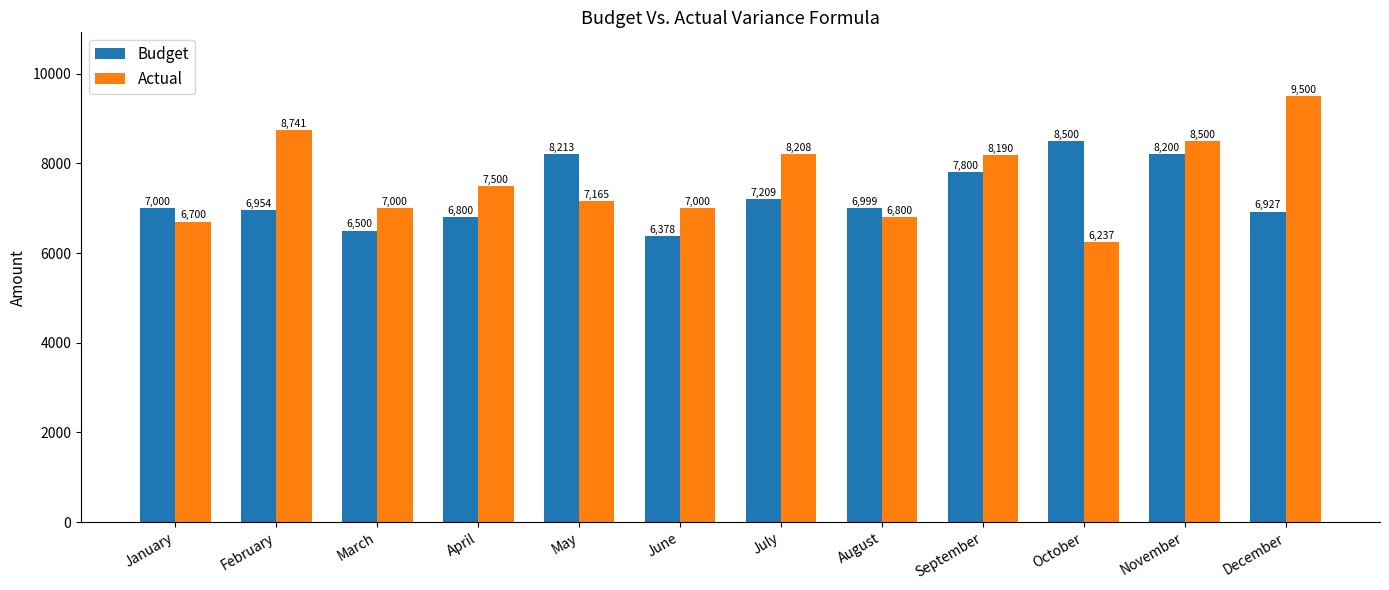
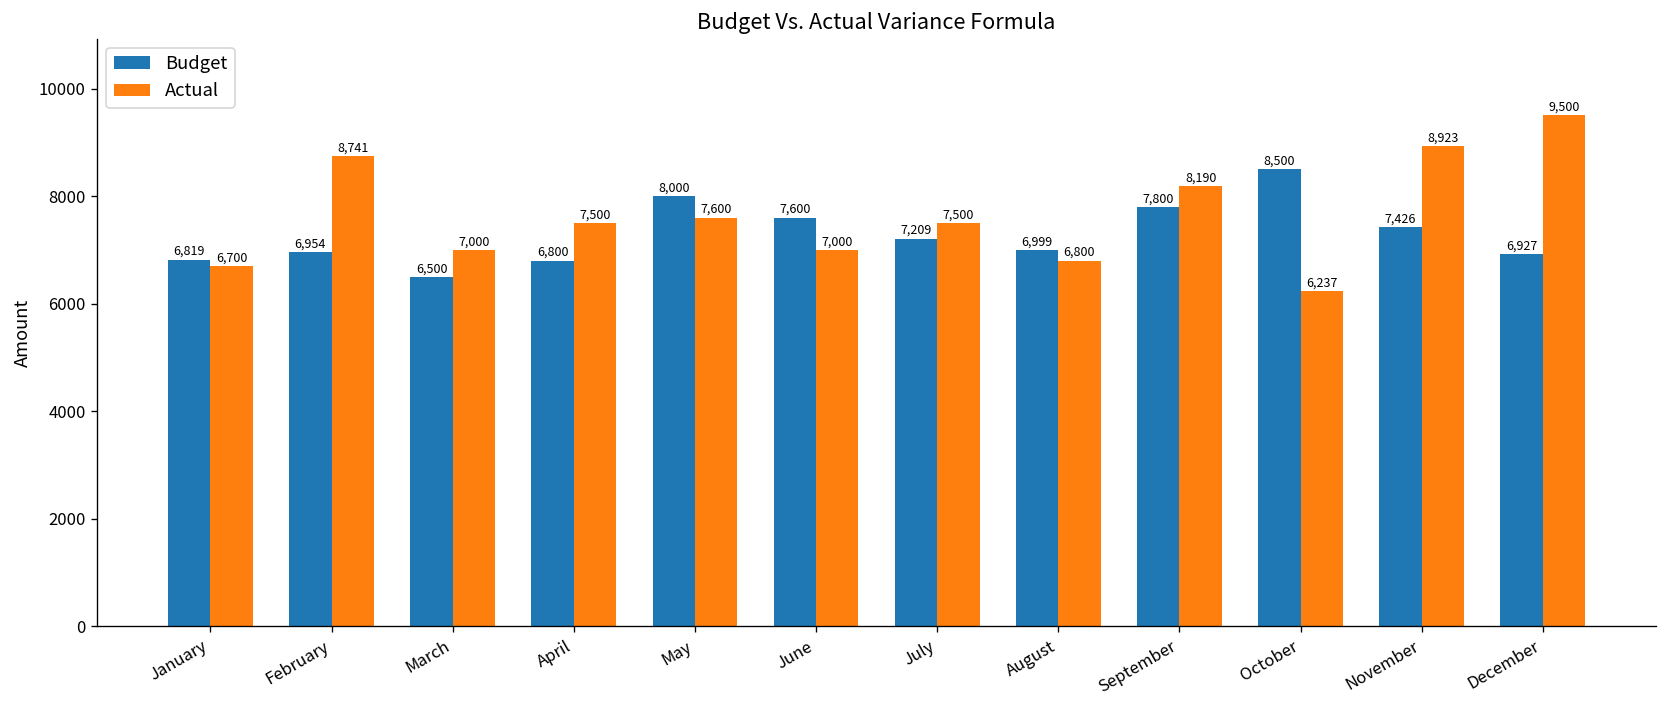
  {
    "Budget": {
-     "January": "7,000",
+     "January": "6,819",
      "February": "6,954",
      "March": "6,500",
      "April": "6,800",
-     "May": "8,213",
-     "June": "6,378",
+     "May": "8,000",
+     "June": "7,600",
      "July": "7,209",
      "August": "6,999",
      "September": "7,800",
      "October": "8,500",
-     "November": "8,200",
+     "November": "7,426",
      "December": "6,927"
    },
    "Actual": {
      "January": "6,700",
      "February": "8,741",
      "March": "7,000",
      "April": "7,500",
-     "May": "7,165",
+     "May": "7,600",
      "June": "7,000",
-     "July": "8,208",
+     "July": "7,500",
      "August": "6,800",
      "September": "8,190",
      "October": "6,237",
-     "November": "8,500",
+     "November": "8,923",
      "December": "9,500"
    }
  }
